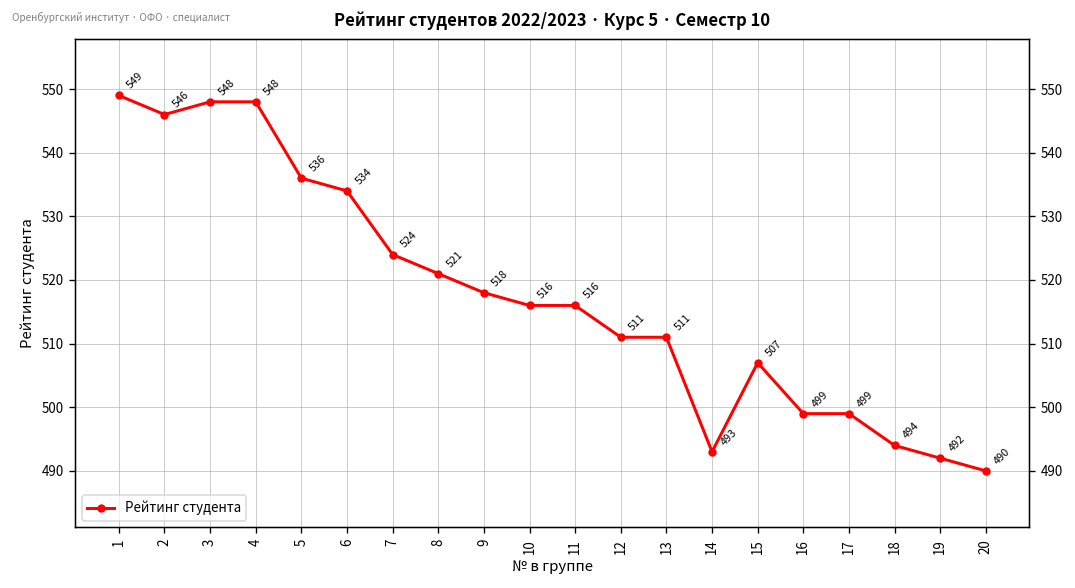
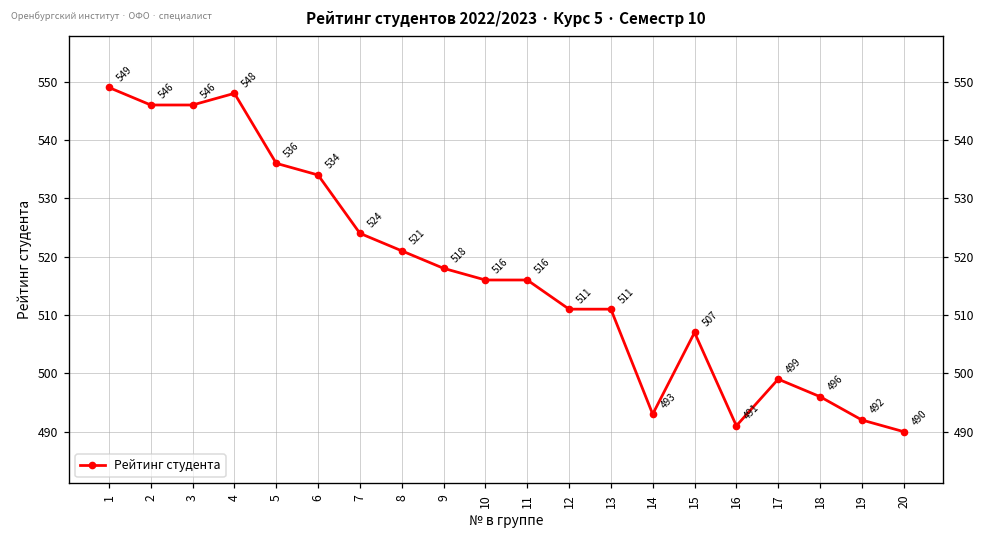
  {
    "1": 549,
    "2": 546,
-   "3": 548,
+   "3": 546,
    "4": 548,
    "5": 536,
    "6": 534,
    "7": 524,
    "8": 521,
    "9": 518,
    "10": 516,
    "11": 516,
    "12": 511,
    "13": 511,
    "14": 493,
    "15": 507,
-   "16": 499,
+   "16": 491,
    "17": 499,
-   "18": 494,
+   "18": 496,
    "19": 492,
    "20": 490
  }
